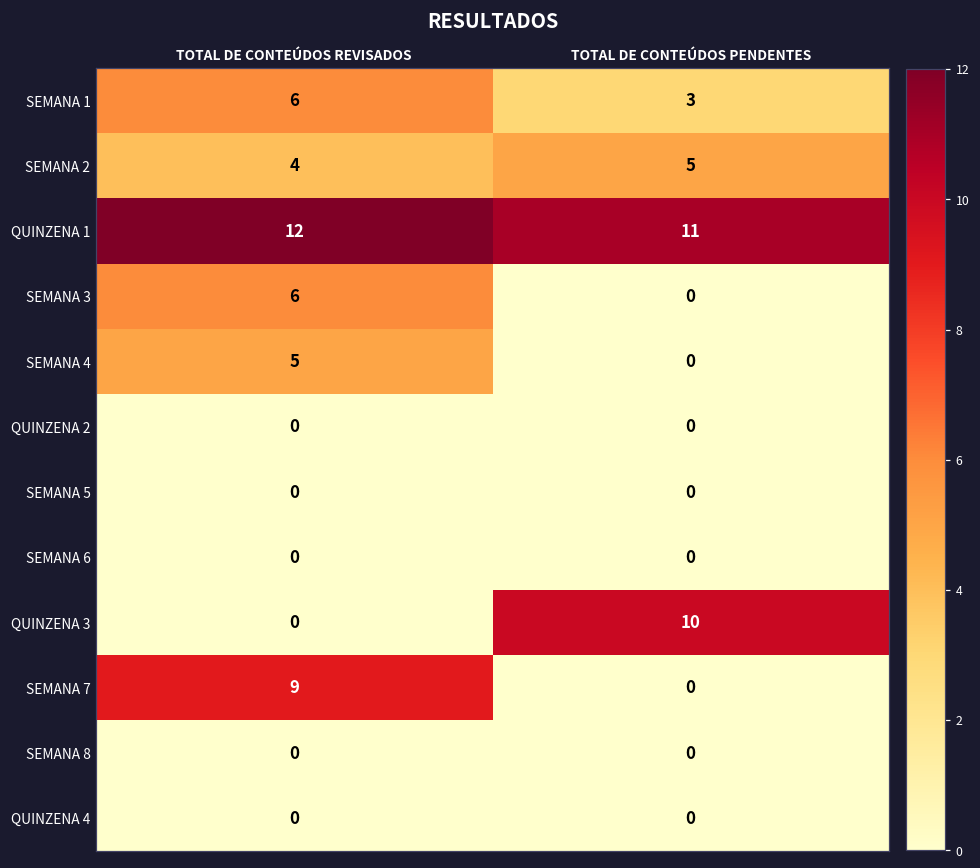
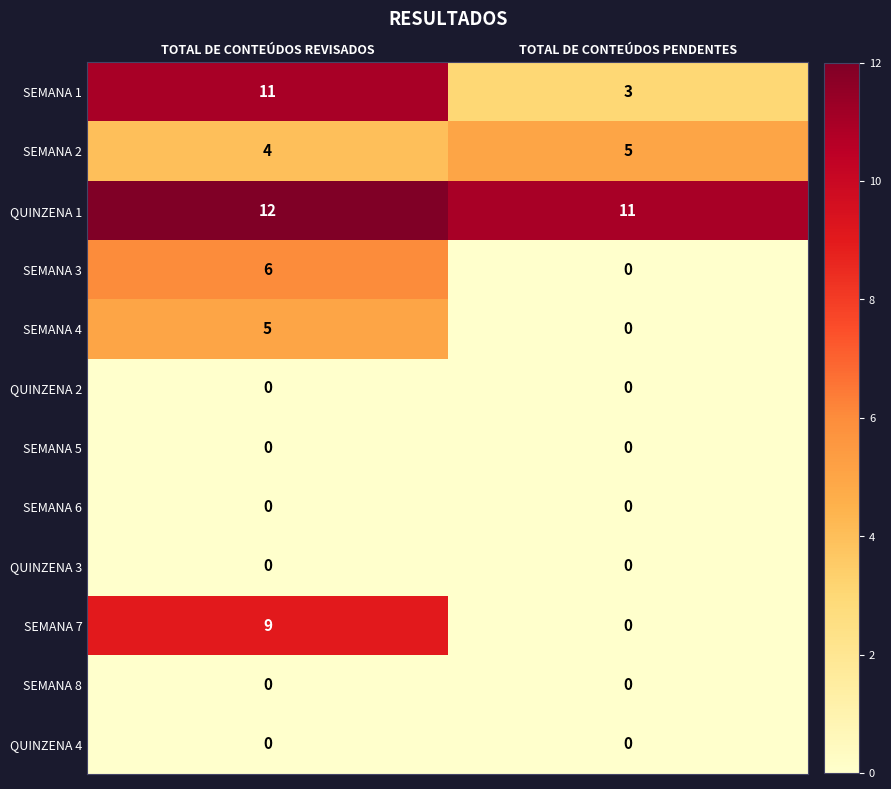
  {
    "SEMANA 1": {
-     "TOTAL DE CONTEÚDOS REVISADOS": 6,
+     "TOTAL DE CONTEÚDOS REVISADOS": 11,
      "TOTAL DE CONTEÚDOS PENDENTES": 3
    },
    "SEMANA 2": {
      "TOTAL DE CONTEÚDOS REVISADOS": 4,
      "TOTAL DE CONTEÚDOS PENDENTES": 5
    },
    "QUINZENA 1": {
      "TOTAL DE CONTEÚDOS REVISADOS": 12,
      "TOTAL DE CONTEÚDOS PENDENTES": 11
    },
    "SEMANA 3": {
      "TOTAL DE CONTEÚDOS REVISADOS": 6,
      "TOTAL DE CONTEÚDOS PENDENTES": 0
    },
    "SEMANA 4": {
      "TOTAL DE CONTEÚDOS REVISADOS": 5,
      "TOTAL DE CONTEÚDOS PENDENTES": 0
    },
    "QUINZENA 2": {
      "TOTAL DE CONTEÚDOS REVISADOS": 0,
      "TOTAL DE CONTEÚDOS PENDENTES": 0
    },
    "SEMANA 5": {
      "TOTAL DE CONTEÚDOS REVISADOS": 0,
      "TOTAL DE CONTEÚDOS PENDENTES": 0
    },
    "SEMANA 6": {
      "TOTAL DE CONTEÚDOS REVISADOS": 0,
      "TOTAL DE CONTEÚDOS PENDENTES": 0
    },
    "QUINZENA 3": {
      "TOTAL DE CONTEÚDOS REVISADOS": 0,
-     "TOTAL DE CONTEÚDOS PENDENTES": 10
+     "TOTAL DE CONTEÚDOS PENDENTES": 0
    },
    "SEMANA 7": {
      "TOTAL DE CONTEÚDOS REVISADOS": 9,
      "TOTAL DE CONTEÚDOS PENDENTES": 0
    },
    "SEMANA 8": {
      "TOTAL DE CONTEÚDOS REVISADOS": 0,
      "TOTAL DE CONTEÚDOS PENDENTES": 0
    },
    "QUINZENA 4": {
      "TOTAL DE CONTEÚDOS REVISADOS": 0,
      "TOTAL DE CONTEÚDOS PENDENTES": 0
    }
  }
